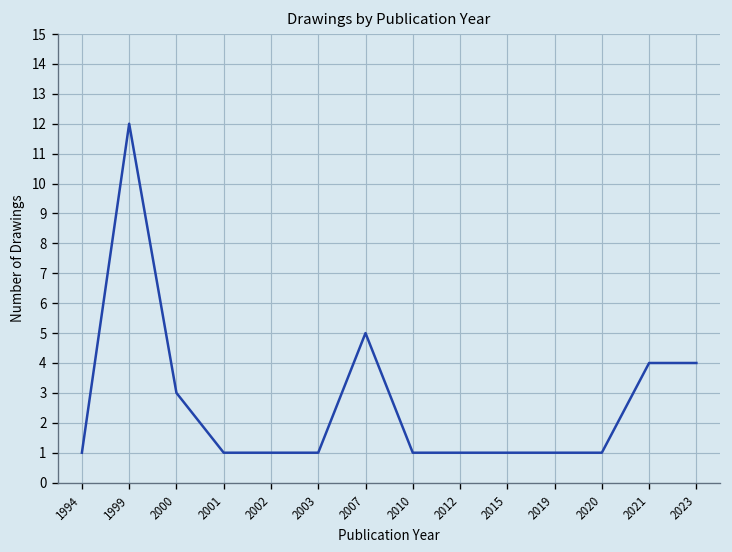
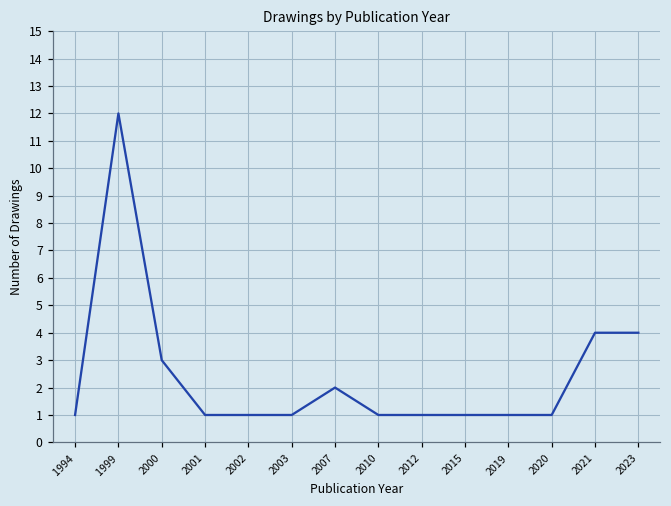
  {
    "1994": 1,
    "1999": 12,
    "2000": 3,
    "2001": 1,
    "2002": 1,
    "2003": 1,
-   "2007": 5,
+   "2007": 2,
    "2010": 1,
    "2012": 1,
    "2015": 1,
    "2019": 1,
    "2020": 1,
    "2021": 4,
    "2023": 4
  }
